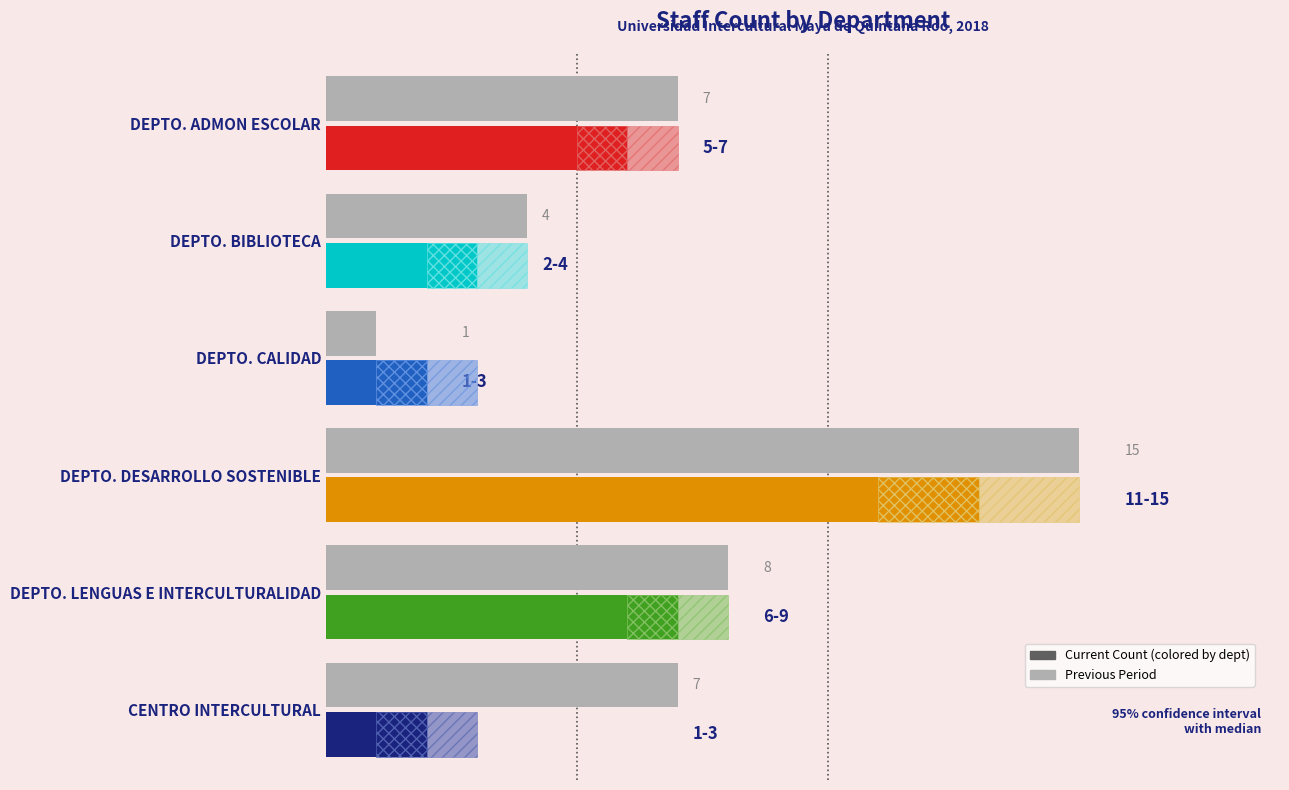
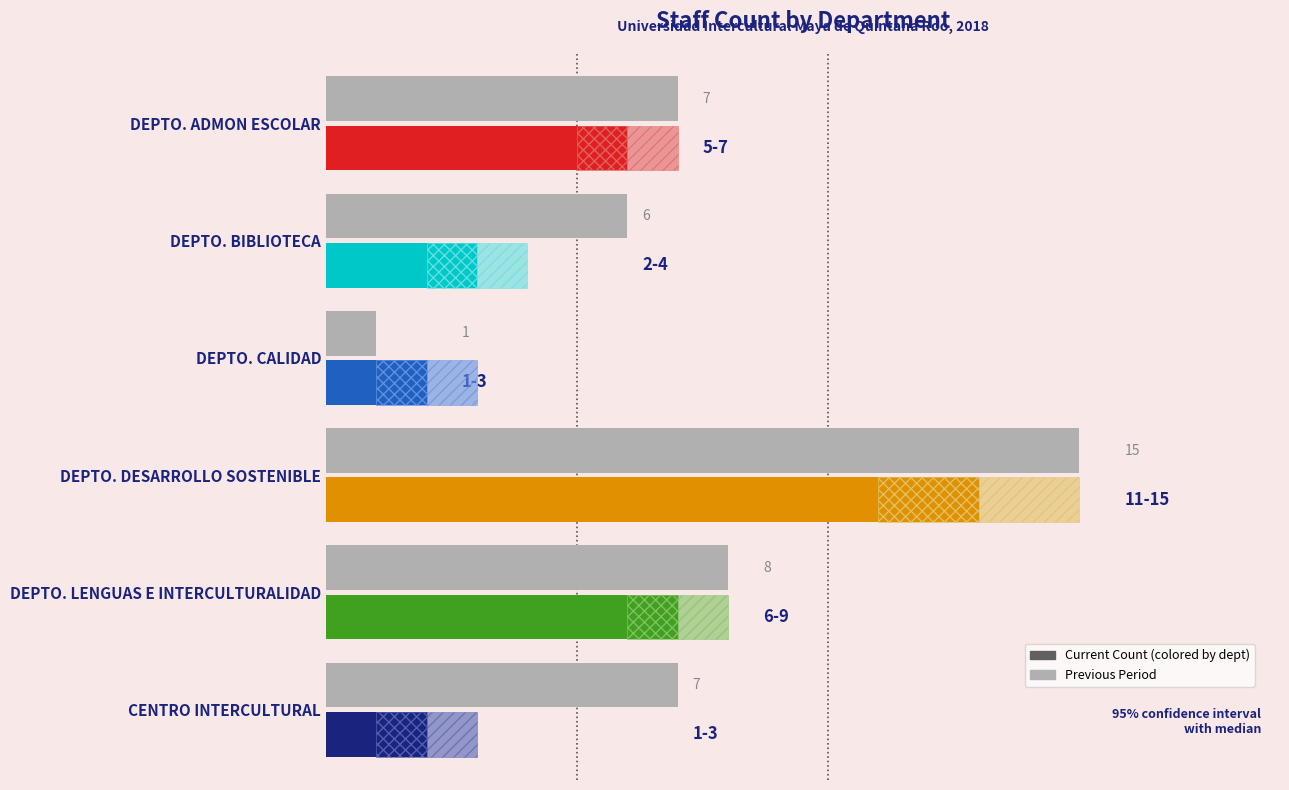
  {
    "Previous Period": {
-     "DEPTO. BIBLIOTECA": 4,
+     "DEPTO. BIBLIOTECA": 6,
      "CENTRO INTERCULTURAL": 7
    }
  }
